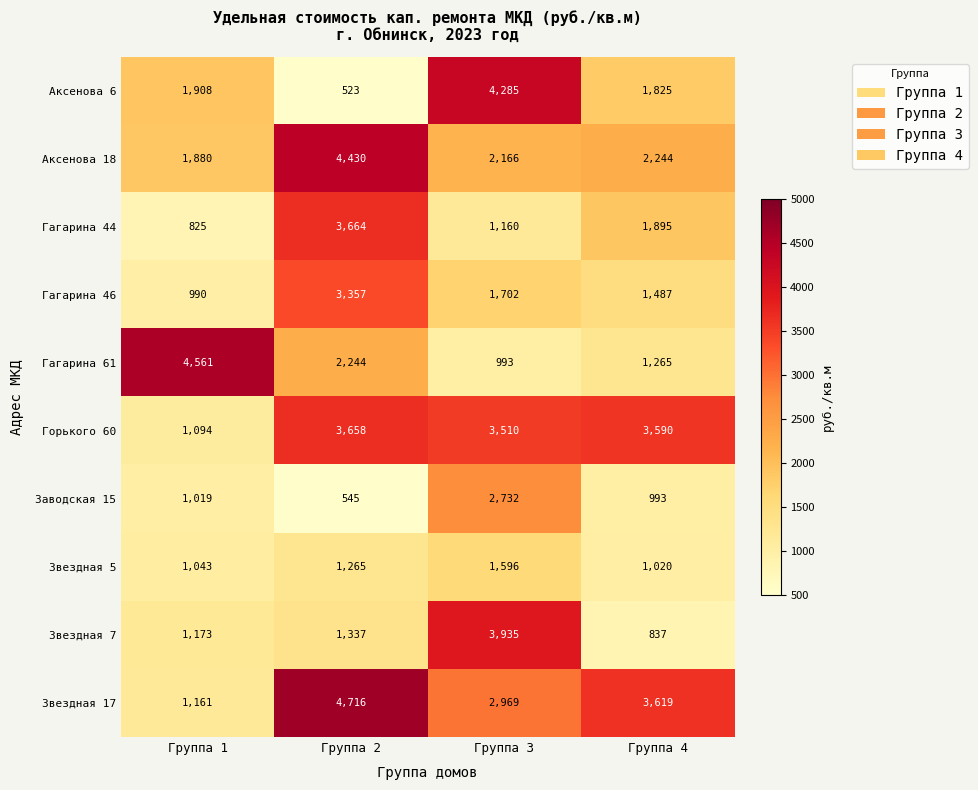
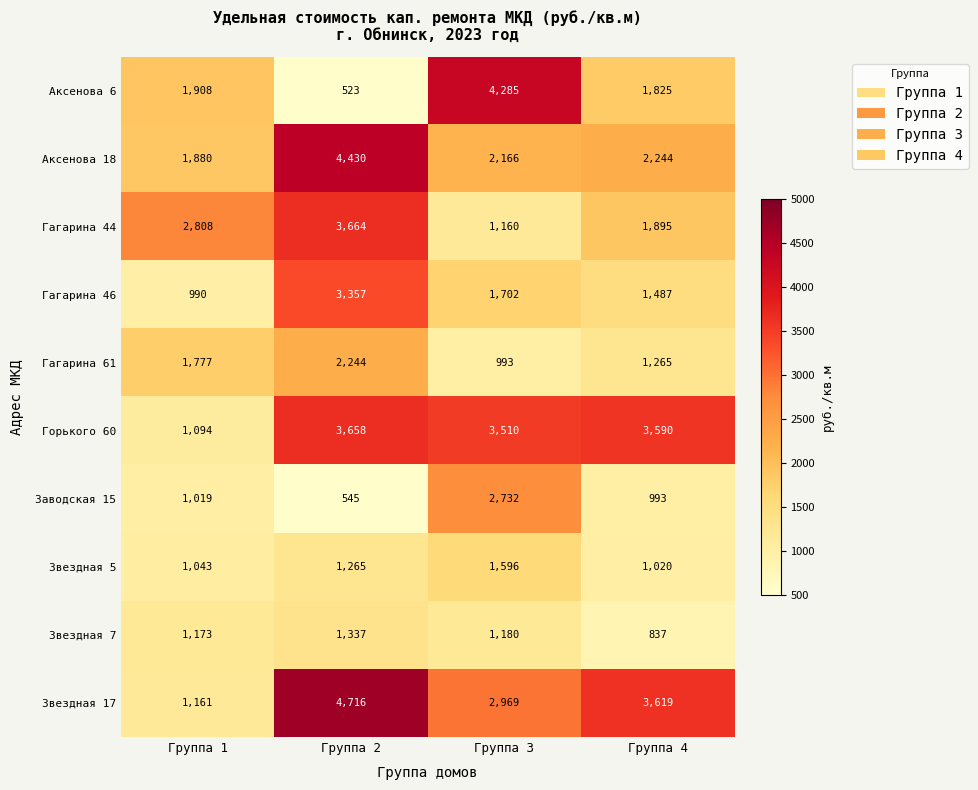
  {
    "Аксенова 6": {
      "Группа 1": "1,908",
      "Группа 2": "523",
      "Группа 3": "4,285",
      "Группа 4": "1,825"
    },
    "Аксенова 18": {
      "Группа 1": "1,880",
      "Группа 2": "4,430",
      "Группа 3": "2,166",
      "Группа 4": "2,244"
    },
    "Гагарина 44": {
-     "Группа 1": "825",
+     "Группа 1": "2,808",
      "Группа 2": "3,664",
      "Группа 3": "1,160",
      "Группа 4": "1,895"
    },
    "Гагарина 46": {
      "Группа 1": "990",
      "Группа 2": "3,357",
      "Группа 3": "1,702",
      "Группа 4": "1,487"
    },
    "Гагарина 61": {
-     "Группа 1": "4,561",
+     "Группа 1": "1,777",
      "Группа 2": "2,244",
      "Группа 3": "993",
      "Группа 4": "1,265"
    },
    "Горького 60": {
      "Группа 1": "1,094",
      "Группа 2": "3,658",
      "Группа 3": "3,510",
      "Группа 4": "3,590"
    },
    "Заводская 15": {
      "Группа 1": "1,019",
      "Группа 2": "545",
      "Группа 3": "2,732",
      "Группа 4": "993"
    },
    "Звездная 5": {
      "Группа 1": "1,043",
      "Группа 2": "1,265",
      "Группа 3": "1,596",
      "Группа 4": "1,020"
    },
    "Звездная 7": {
      "Группа 1": "1,173",
      "Группа 2": "1,337",
-     "Группа 3": "3,935",
+     "Группа 3": "1,180",
      "Группа 4": "837"
    },
    "Звездная 17": {
      "Группа 1": "1,161",
      "Группа 2": "4,716",
      "Группа 3": "2,969",
      "Группа 4": "3,619"
    }
  }
